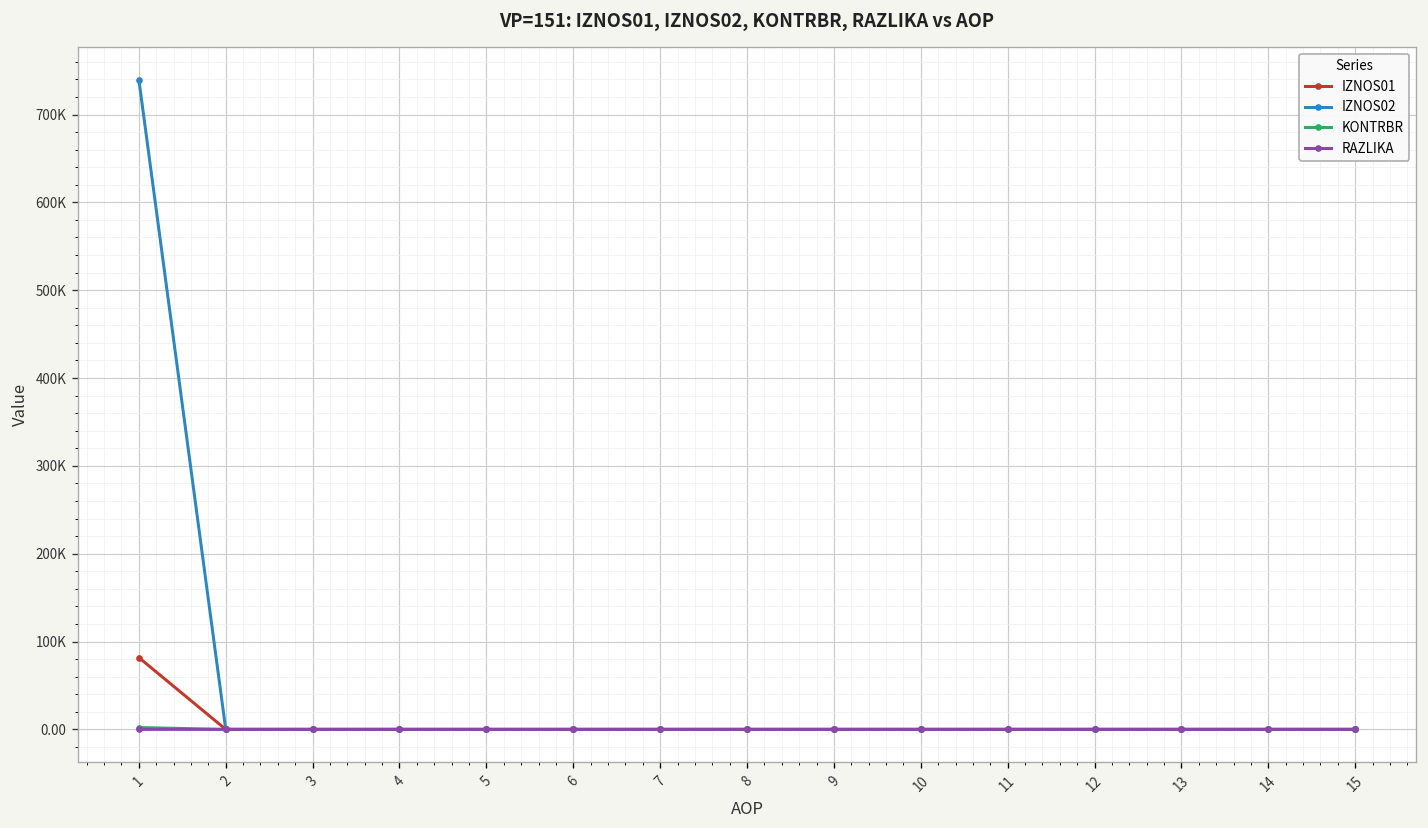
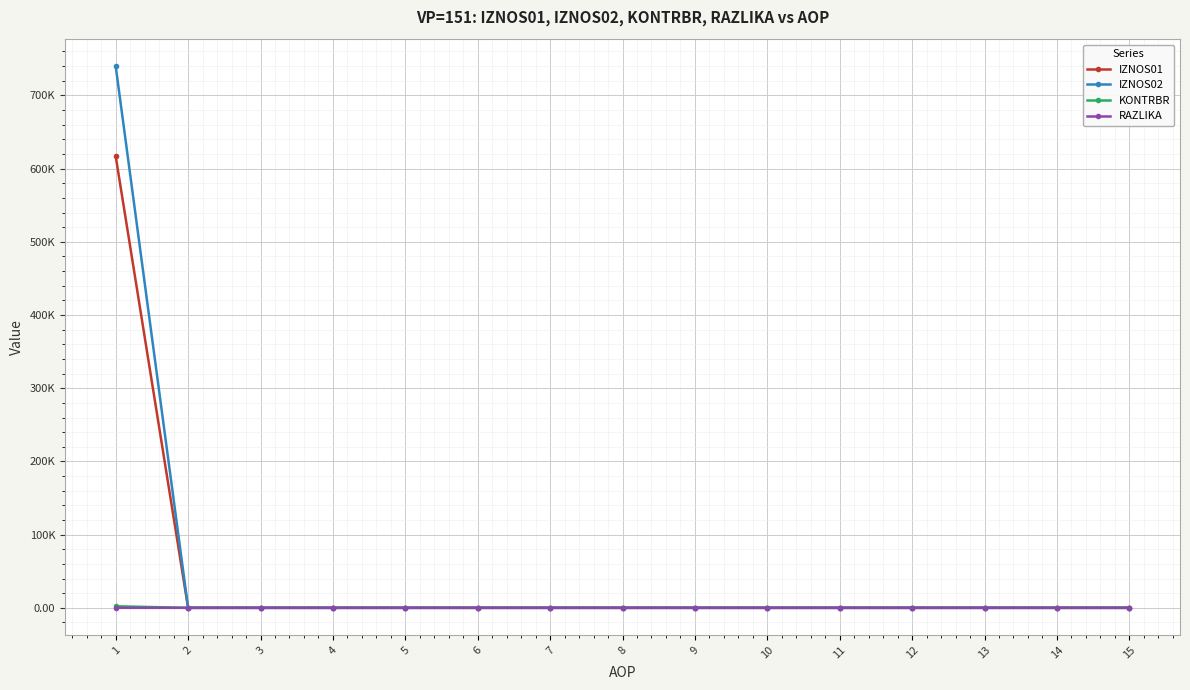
  {
    "IZNOS01": {
-     "1": 80000
+     "1": 620000
    },
    "IZNOS02": {
      "1": 740000
    }
  }
